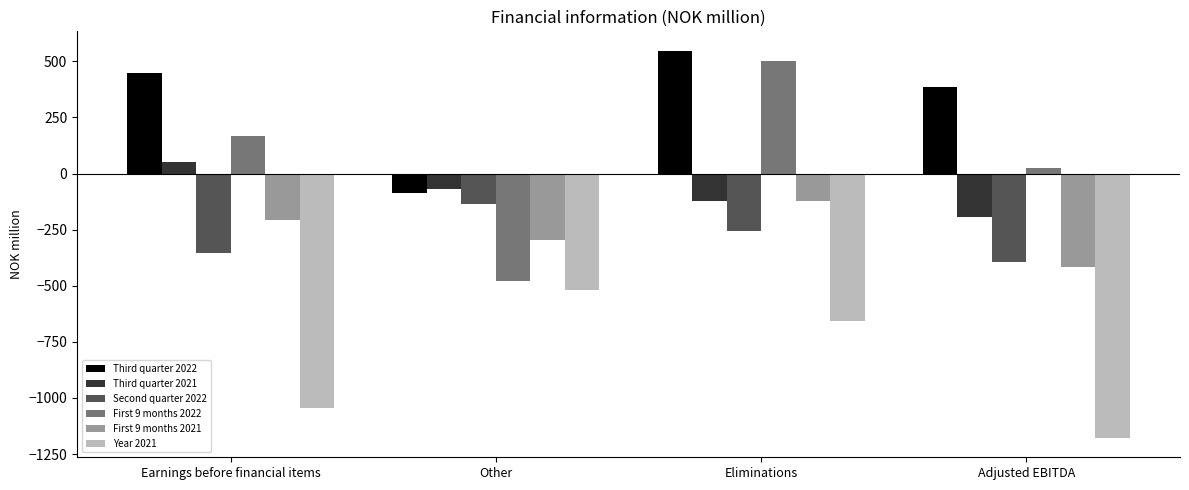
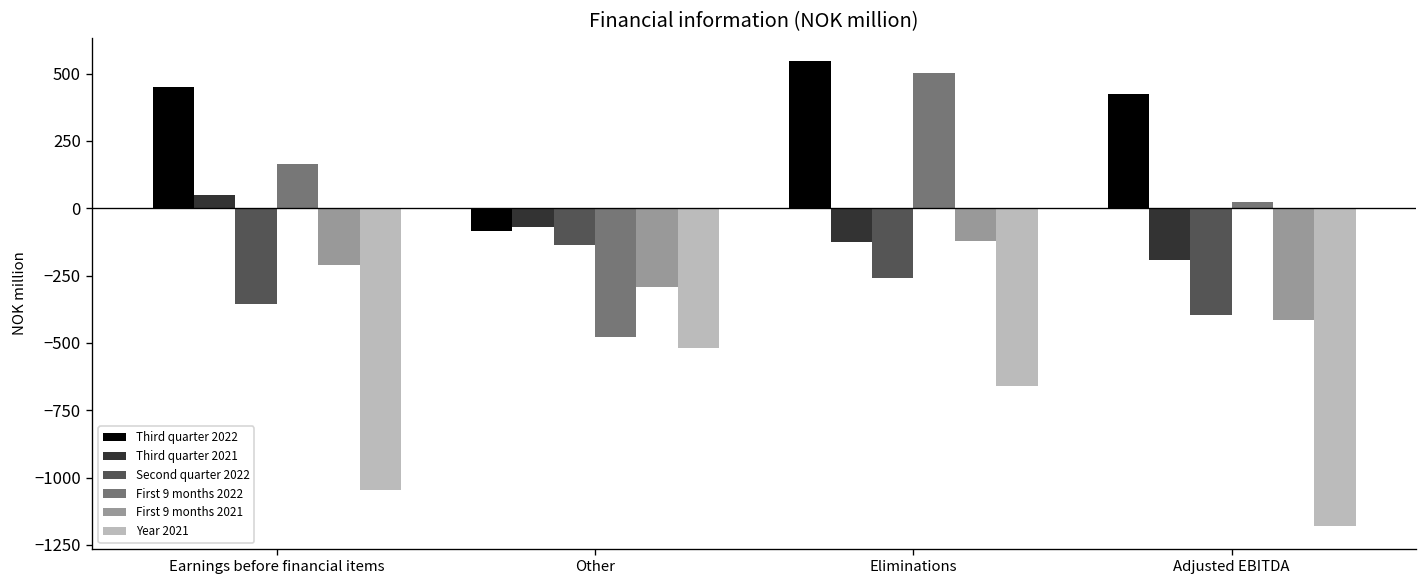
  {
    "Third quarter 2022": {
      "Earnings before financial items": 450,
      "Other": -80,
      "Eliminations": 550,
-     "Adjusted EBITDA": 380
+     "Adjusted EBITDA": 420
    }
  }
